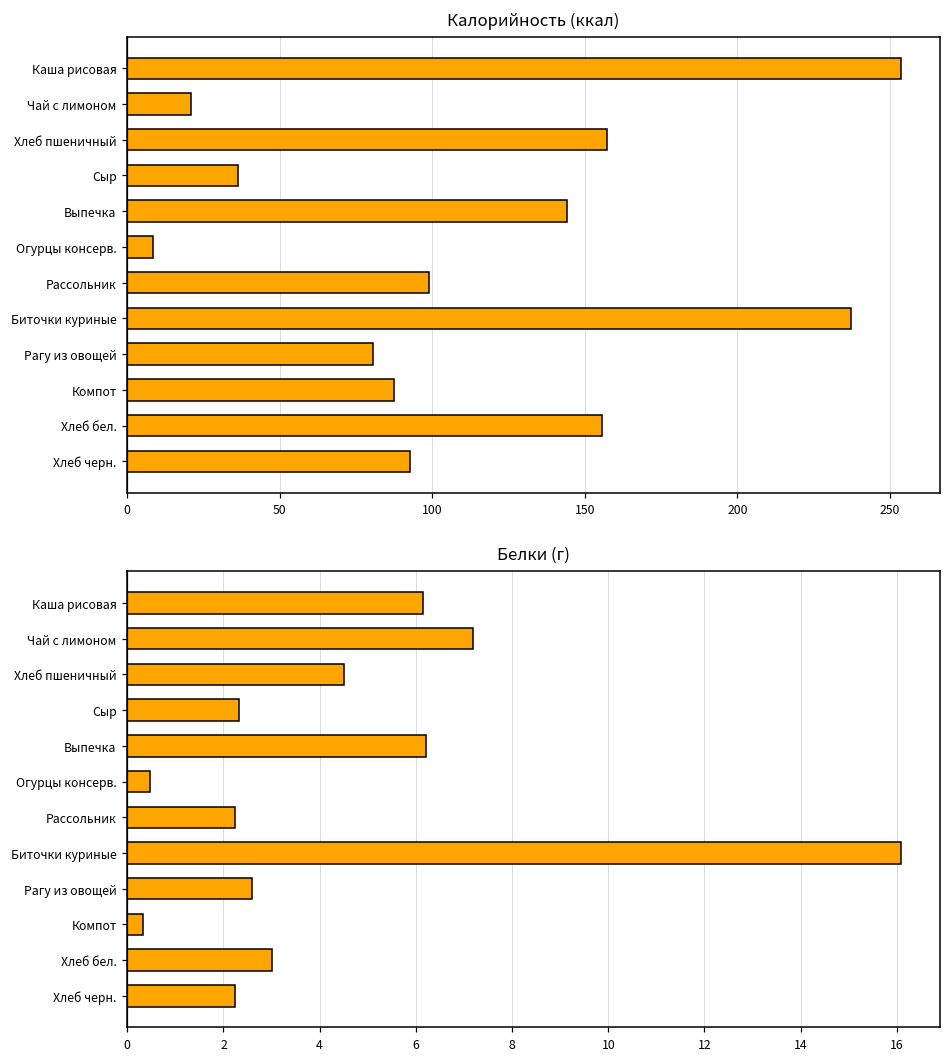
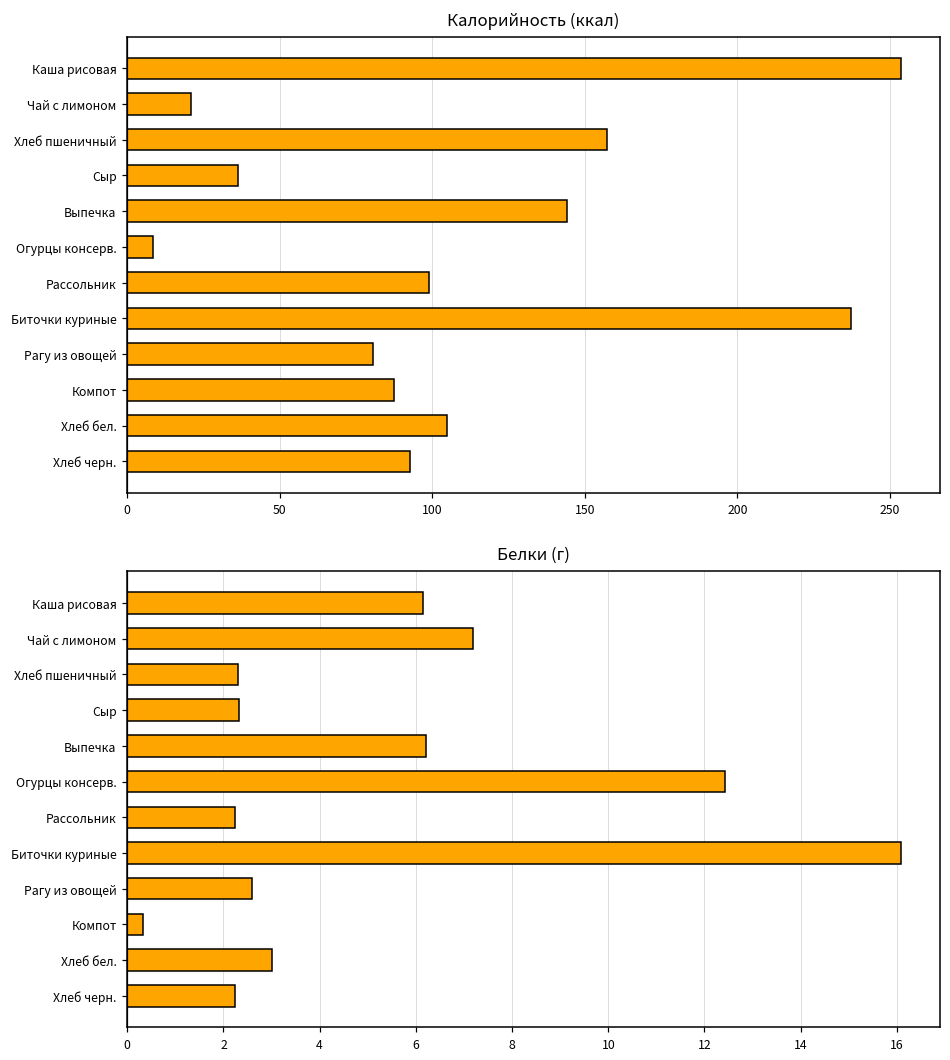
  {
    "Калорийность (ккал)": {
      "Каша рисовая": 254,
      "Чай с лимоном": 21,
      "Хлеб пшеничный": 157,
      "Сыр": 36,
      "Выпечка": 144,
      "Огурцы консерв.": 8,
      "Рассольник": 99,
      "Биточки куриные": 237,
      "Рагу из овощей": 81,
      "Компот": 87,
-     "Хлеб бел.": 156,
+     "Хлеб бел.": 105,
      "Хлеб черн.": 93
    },
    "Белки (г)": {
      "Каша рисовая": 6.1,
      "Чай с лимоном": 7.2,
-     "Хлеб пшеничный": 4.5,
+     "Хлеб пшеничный": 2.3,
      "Сыр": 2.3,
      "Выпечка": 6.2,
-     "Огурцы консерв.": 0.5,
+     "Огурцы консерв.": 12.4,
      "Рассольник": 2.2,
      "Биточки куриные": 16.1,
      "Рагу из овощей": 2.6,
      "Компот": 0.3,
      "Хлеб бел.": 3.0,
      "Хлеб черн.": 2.2
    }
  }
